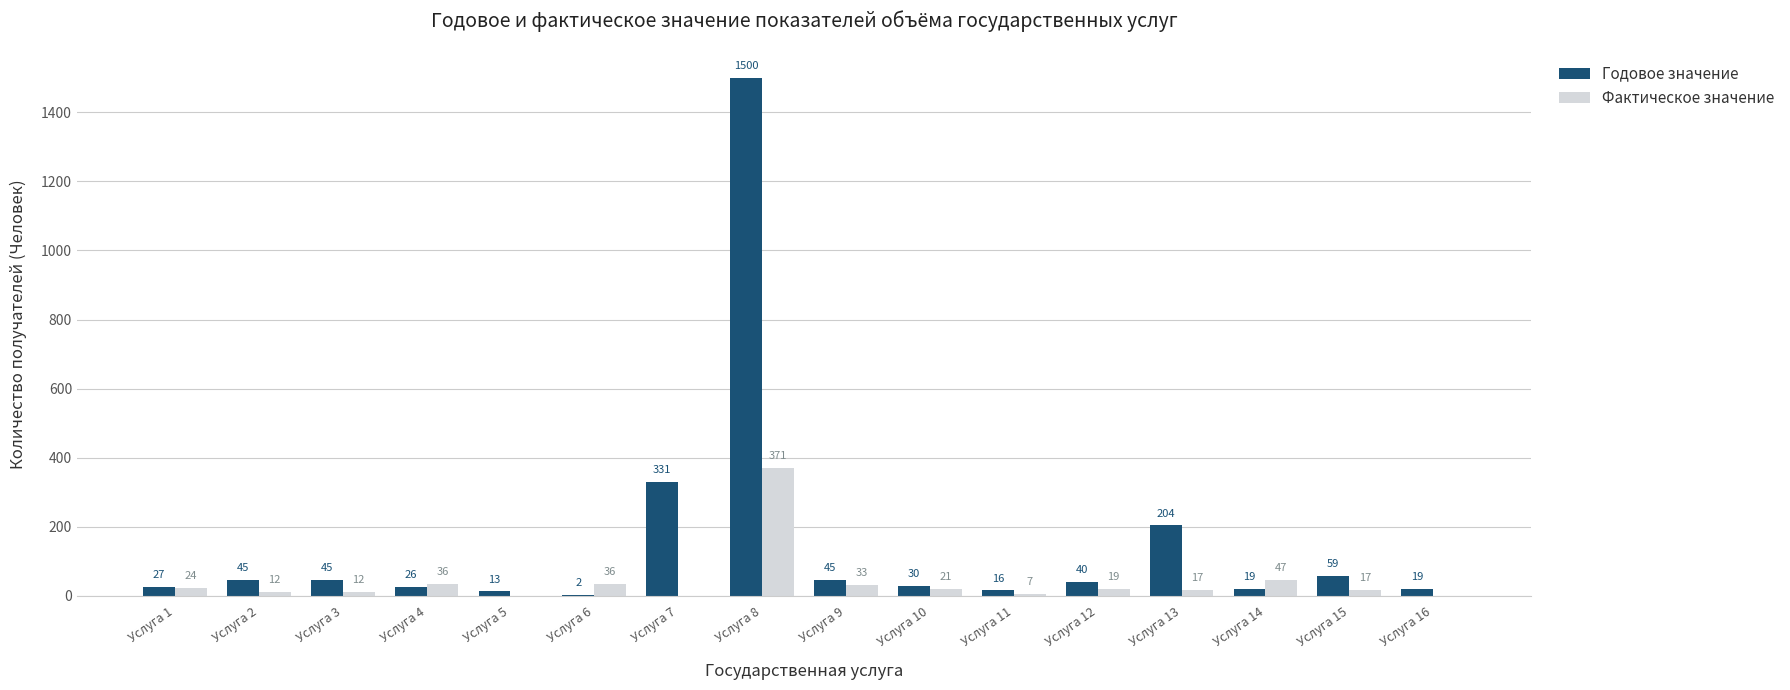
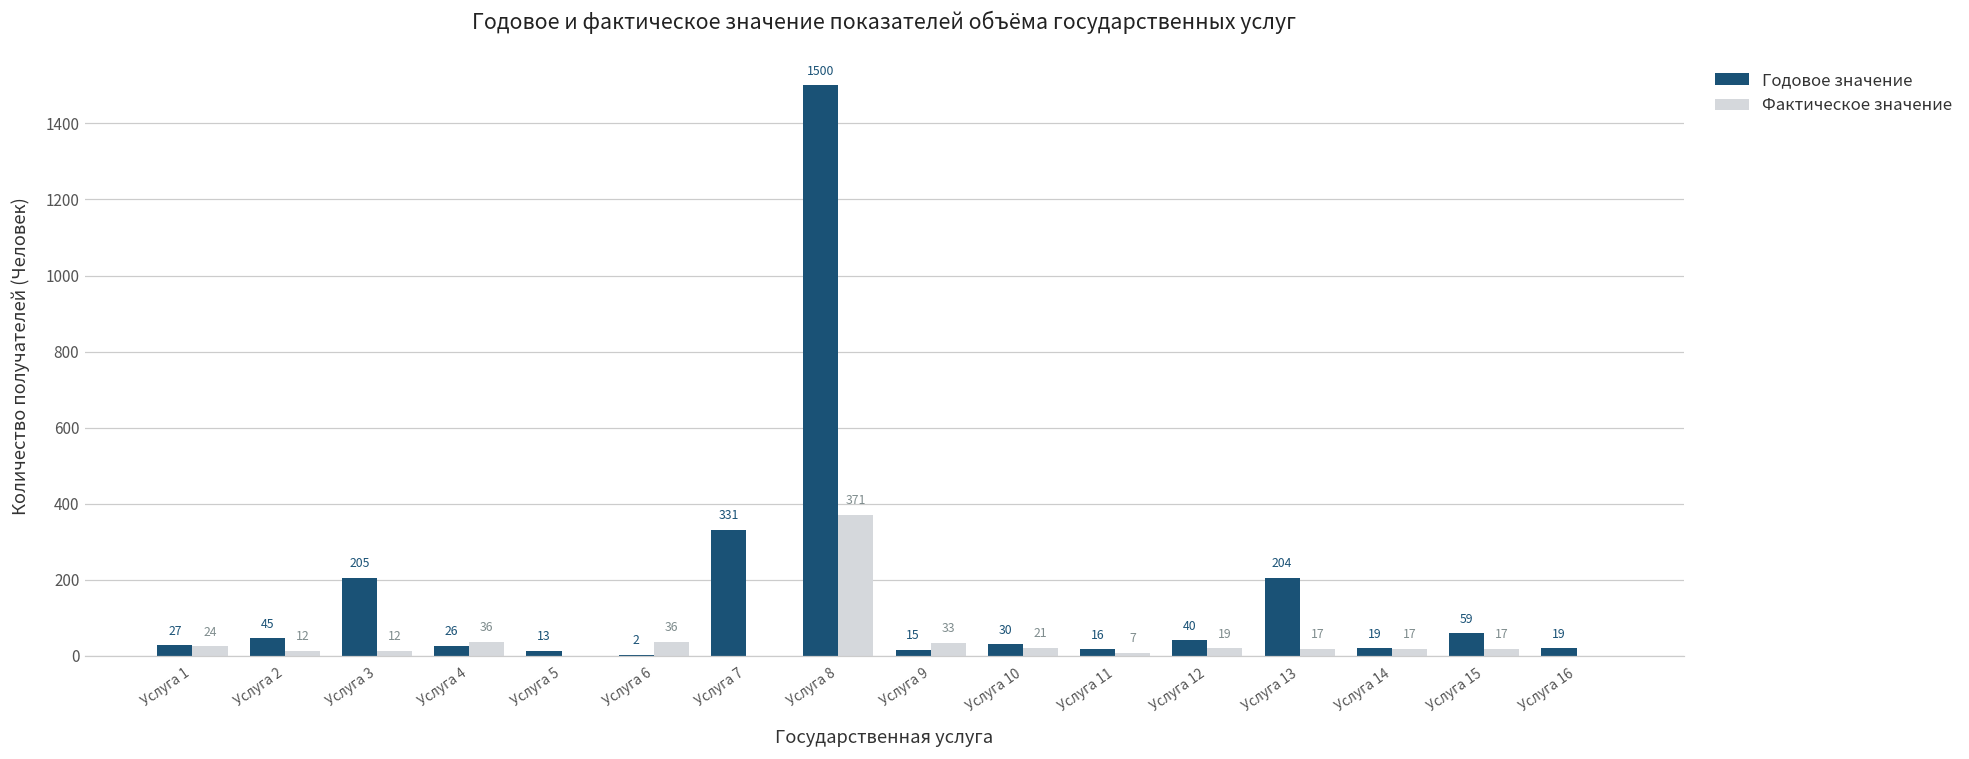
  {
    "Годовое значение": {
      "Услуга 1": 27,
      "Услуга 2": 45,
-     "Услуга 3": 45,
+     "Услуга 3": 205,
      "Услуга 4": 26,
      "Услуга 5": 13,
      "Услуга 6": 2,
      "Услуга 7": 331,
      "Услуга 8": 1500,
-     "Услуга 9": 45,
+     "Услуга 9": 15,
      "Услуга 10": 30,
      "Услуга 11": 16,
      "Услуга 12": 40,
      "Услуга 13": 204,
      "Услуга 14": 19,
      "Услуга 15": 59,
      "Услуга 16": 19
    },
    "Фактическое значение": {
      "Услуга 1": 24,
      "Услуга 2": 12,
      "Услуга 3": 12,
      "Услуга 4": 36,
      "Услуга 6": 36,
      "Услуга 8": 371,
      "Услуга 9": 33,
      "Услуга 10": 21,
      "Услуга 11": 7,
      "Услуга 12": 19,
      "Услуга 13": 17,
-     "Услуга 14": 47,
+     "Услуга 14": 17,
      "Услуга 15": 17
    }
  }
